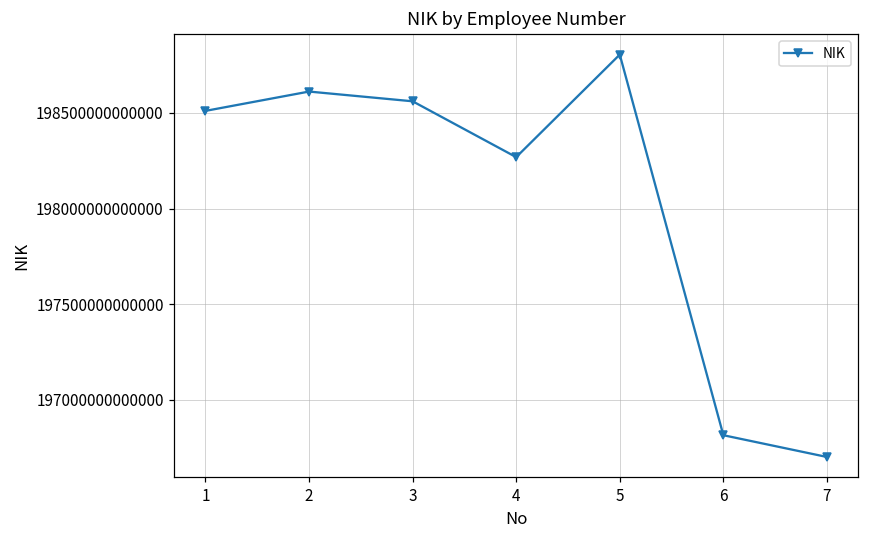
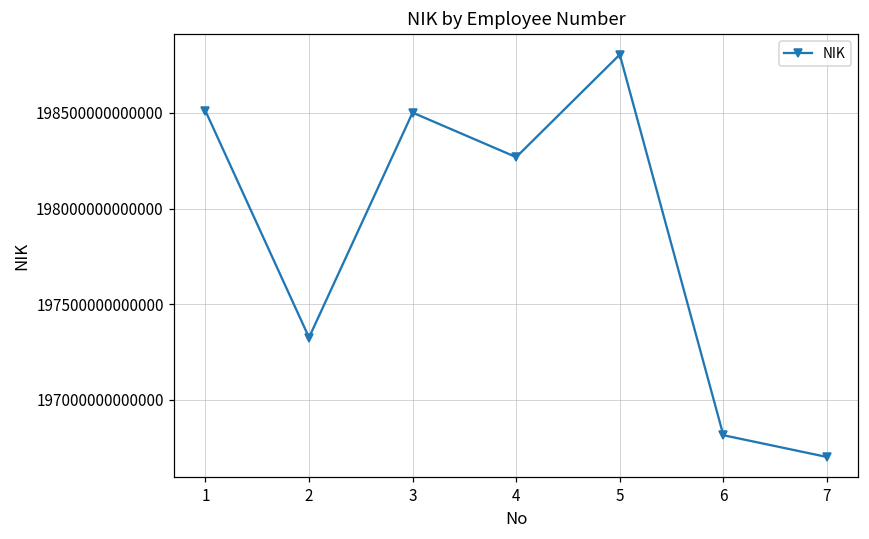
  {
    "1": 198510000000000,
-   "2": 198610000000000,
-   "3": 198560000000000,
+   "2": 197330000000000,
+   "3": 198500000000000,
    "4": 198270000000000,
    "5": 198800000000000,
    "6": 196820000000000,
    "7": 196700000000000
  }
